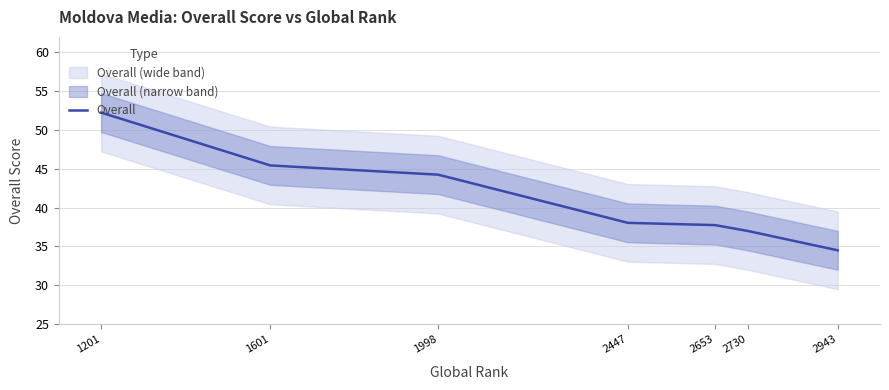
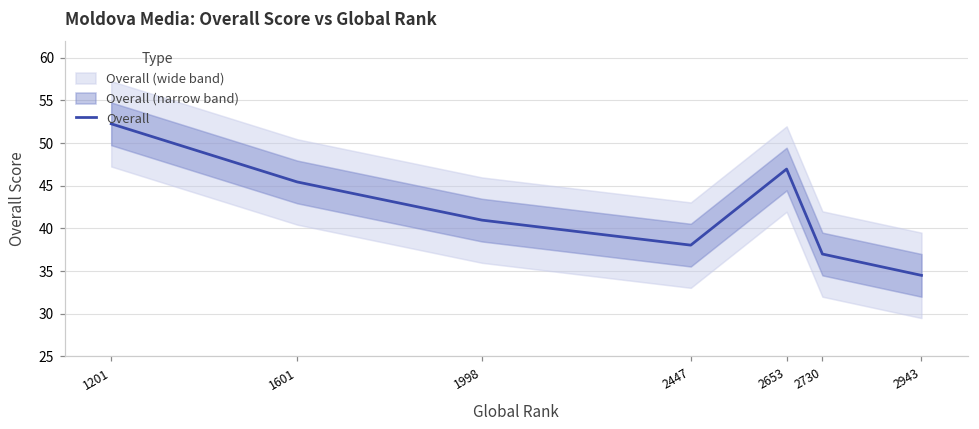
  {
    "Overall": {
      "1201": 52,
      "1601": 45,
-     "1998": 44,
+     "1998": 41,
      "2447": 38,
-     "2653": 38,
+     "2653": 47,
      "2730": 37,
      "2943": 35
    }
  }
